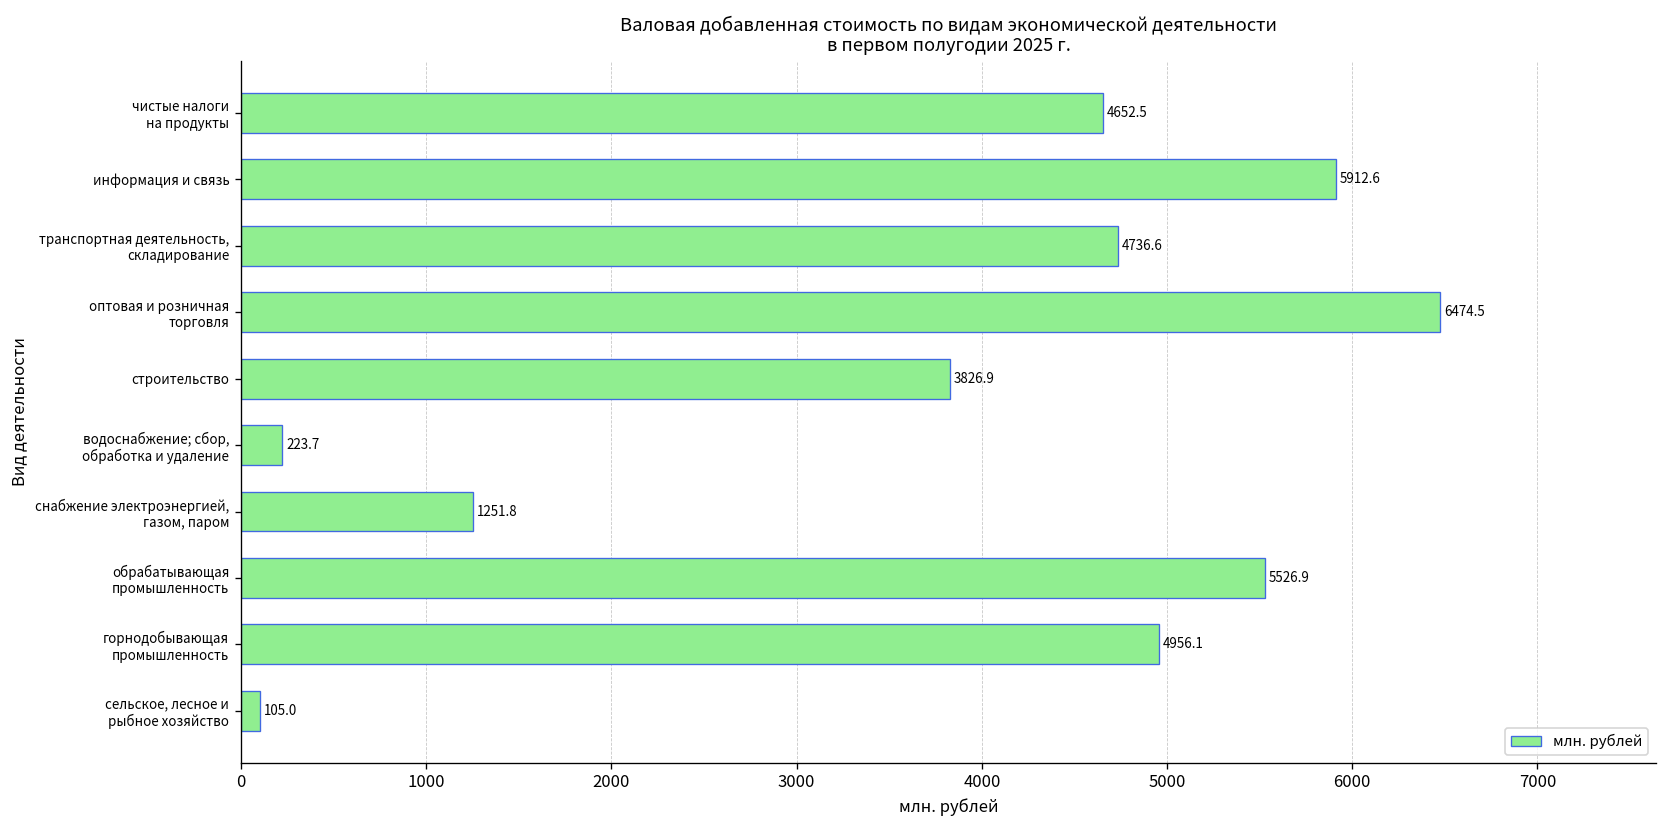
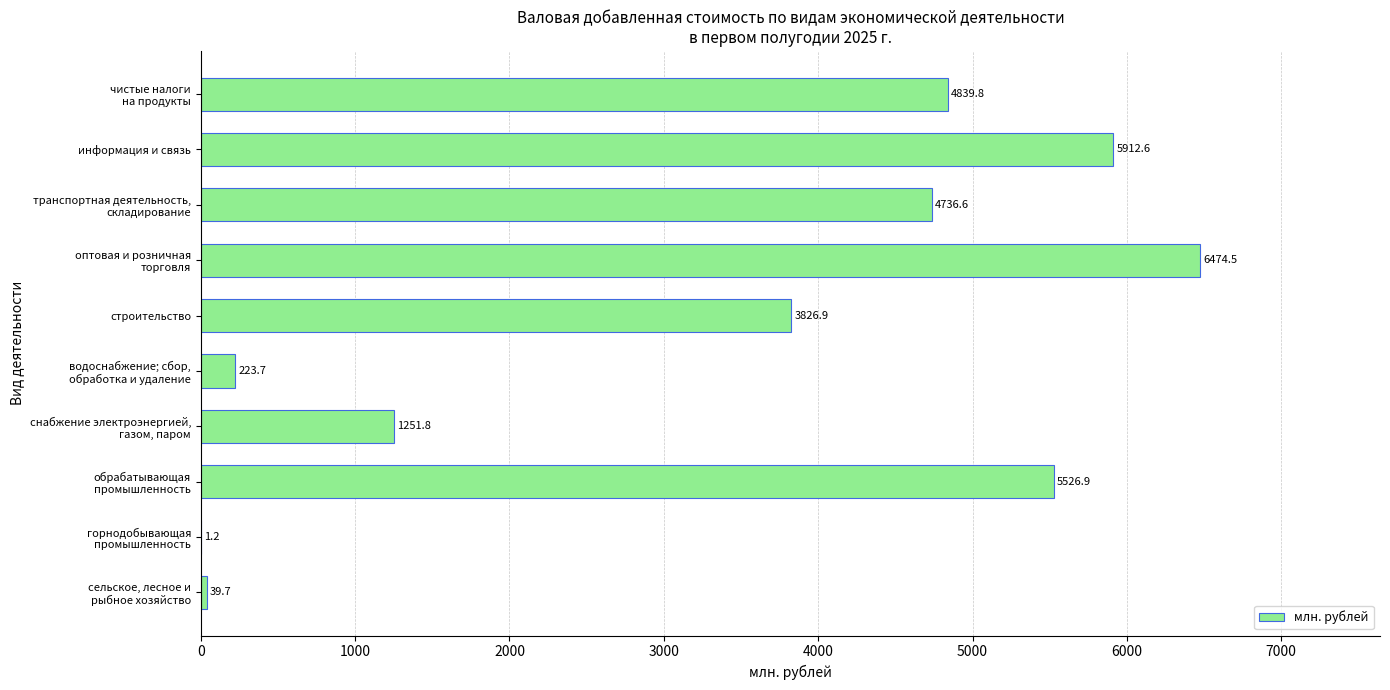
  {
-   "чистые налоги на продукты": 4652.5,
+   "чистые налоги на продукты": 4839.8,
    "информация и связь": 5912.6,
    "транспортная деятельность, складирование": 4736.6,
    "оптовая и розничная торговля": 6474.5,
    "строительство": 3826.9,
    "водоснабжение; сбор, обработка и удаление": 223.7,
    "снабжение электроэнергией, газом, паром": 1251.8,
    "обрабатывающая промышленность": 5526.9,
-   "горнодобывающая промышленность": 4956.1,
-   "сельское, лесное и рыбное хозяйство": 105.0
+   "горнодобывающая промышленность": 1.2,
+   "сельское, лесное и рыбное хозяйство": 39.7
  }
